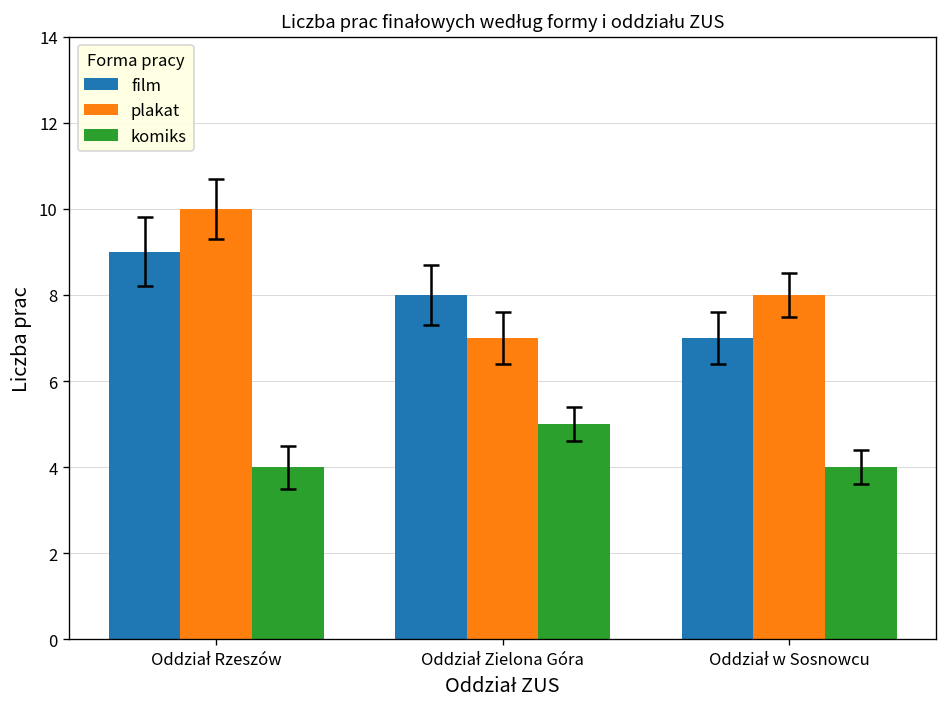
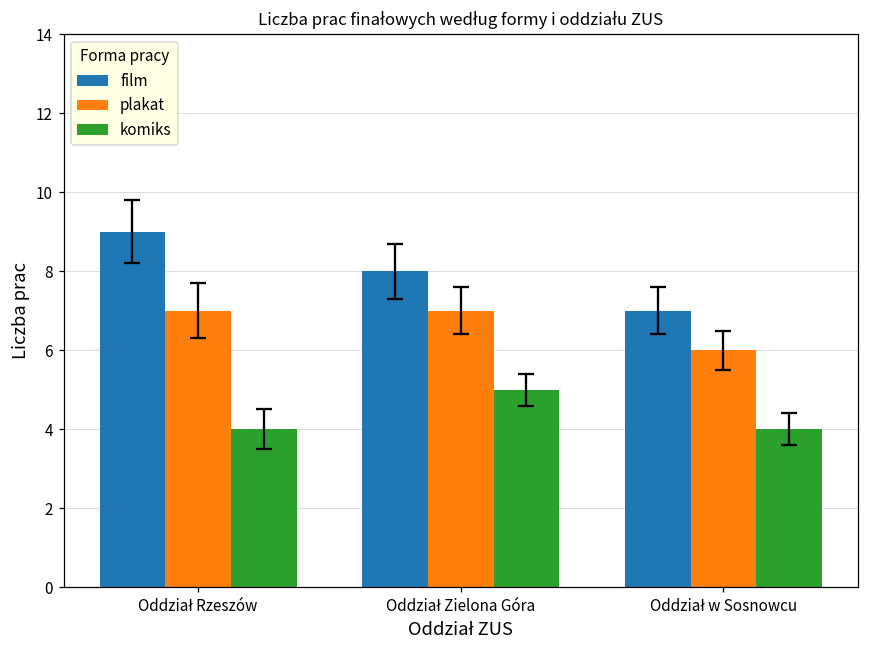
  {
    "plakat": {
-     "Oddział Rzeszów": 10,
+     "Oddział Rzeszów": 7,
      "Oddział Zielona Góra": 7,
-     "Oddział w Sosnowcu": 8
+     "Oddział w Sosnowcu": 6
    },
    "komiks": {
      "Oddział Rzeszów": 4,
      "Oddział Zielona Góra": 5,
      "Oddział w Sosnowcu": 4
    }
  }
